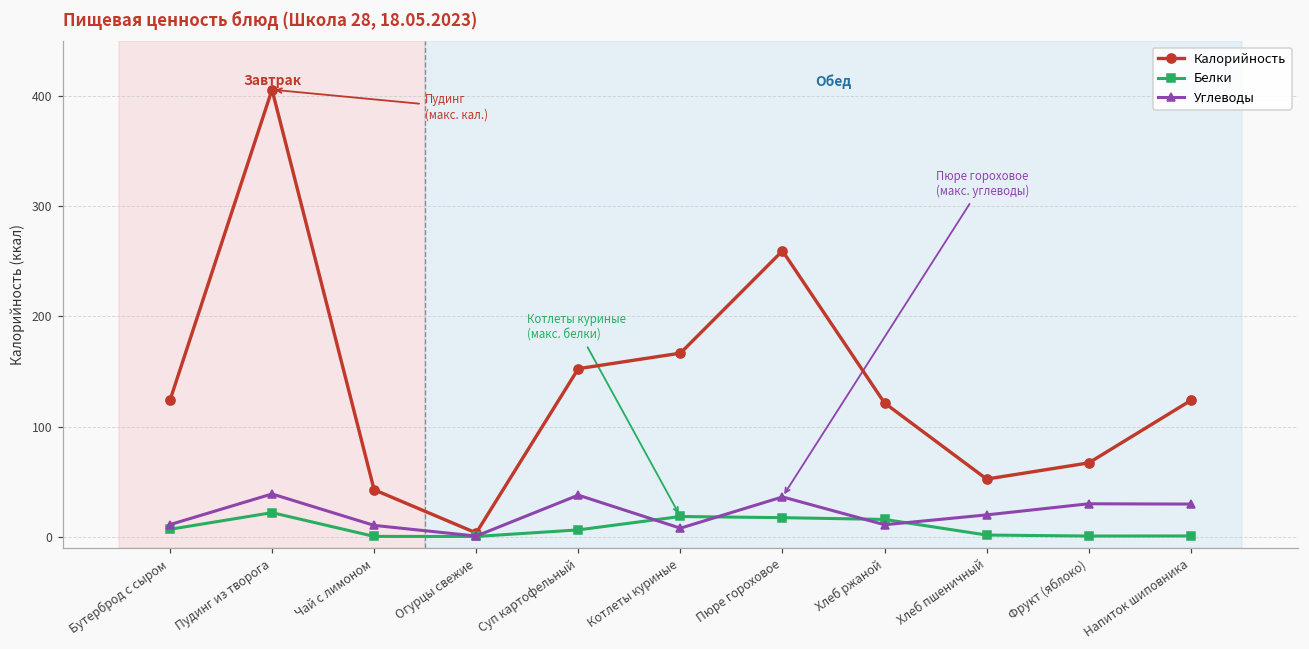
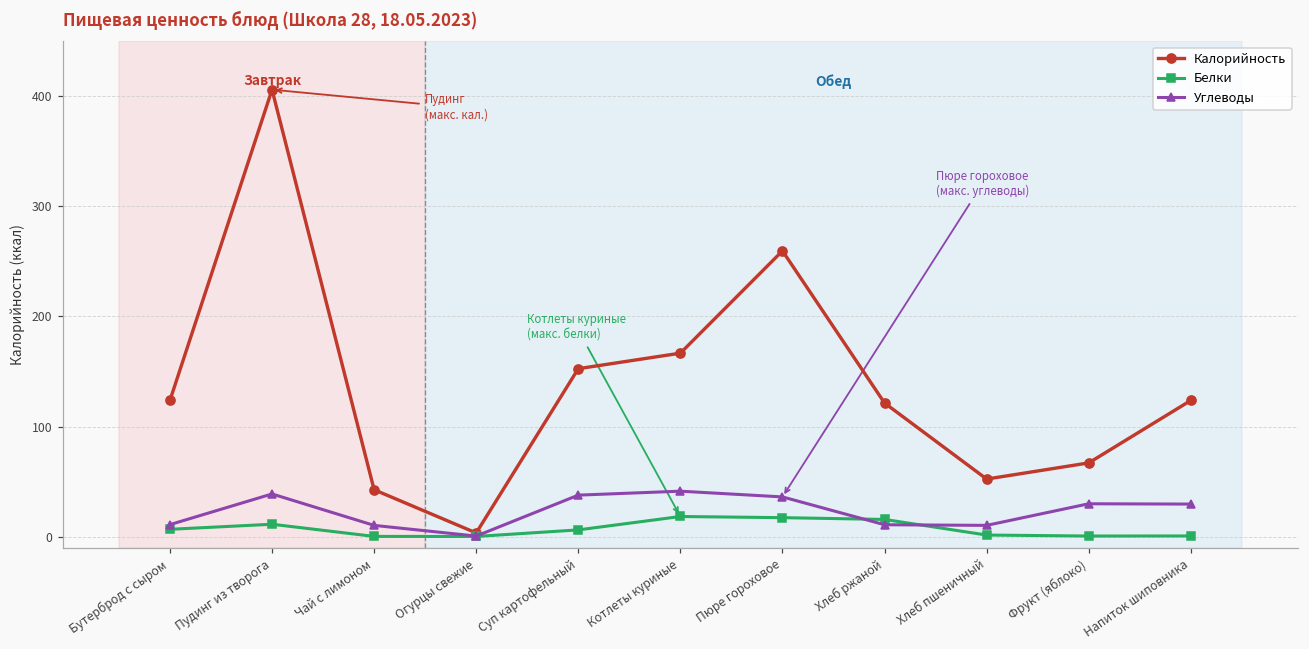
  {
    "Калорийность": {
      "Бутерброд с сыром": 124,
      "Пудинг из творога": 406,
      "Чай с лимоном": 43,
      "Огурцы свежие": 3,
      "Суп картофельный": 153,
      "Котлеты куриные": 167,
      "Пюре гороховое": 260,
      "Хлеб ржаной": 121,
      "Хлеб пшеничный": 52,
      "Фрукт (яблоко)": 67,
      "Напиток шиповника": 124
    },
    "Белки": {
      "Бутерброд с сыром": 7,
-     "Пудинг из творога": 22,
+     "Пудинг из творога": 11,
      "Чай с лимоном": 0,
      "Суп картофельный": 6,
      "Котлеты куриные": 18,
      "Пюре гороховое": 17,
      "Хлеб ржаной": 16,
      "Хлеб пшеничный": 2,
      "Фрукт (яблоко)": 1,
      "Напиток шиповника": 1
    },
    "Углеводы": {
      "Бутерброд с сыром": 11,
      "Пудинг из творога": 39,
      "Чай с лимоном": 10,
      "Суп картофельный": 38,
-     "Котлеты куриные": 8,
+     "Котлеты куриные": 41,
      "Пюре гороховое": 36,
      "Хлеб ржаной": 11,
-     "Хлеб пшеничный": 20,
+     "Хлеб пшеничный": 10,
      "Фрукт (яблоко)": 30,
      "Напиток шиповника": 30
    }
  }
